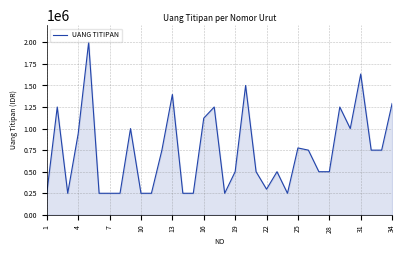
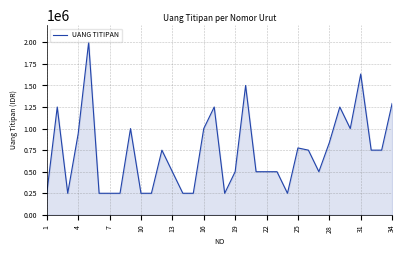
  {
    "1": 300000,
    "4": 900000,
    "7": 300000,
    "10": 300000,
-   "13": 1400000,
-   "16": 1100000,
+   "13": 500000,
+   "16": 1000000,
    "19": 500000,
-   "22": 300000,
+   "22": 500000,
    "25": 800000,
-   "28": 500000,
+   "28": 800000,
    "31": 1600000,
    "34": 1300000
  }
